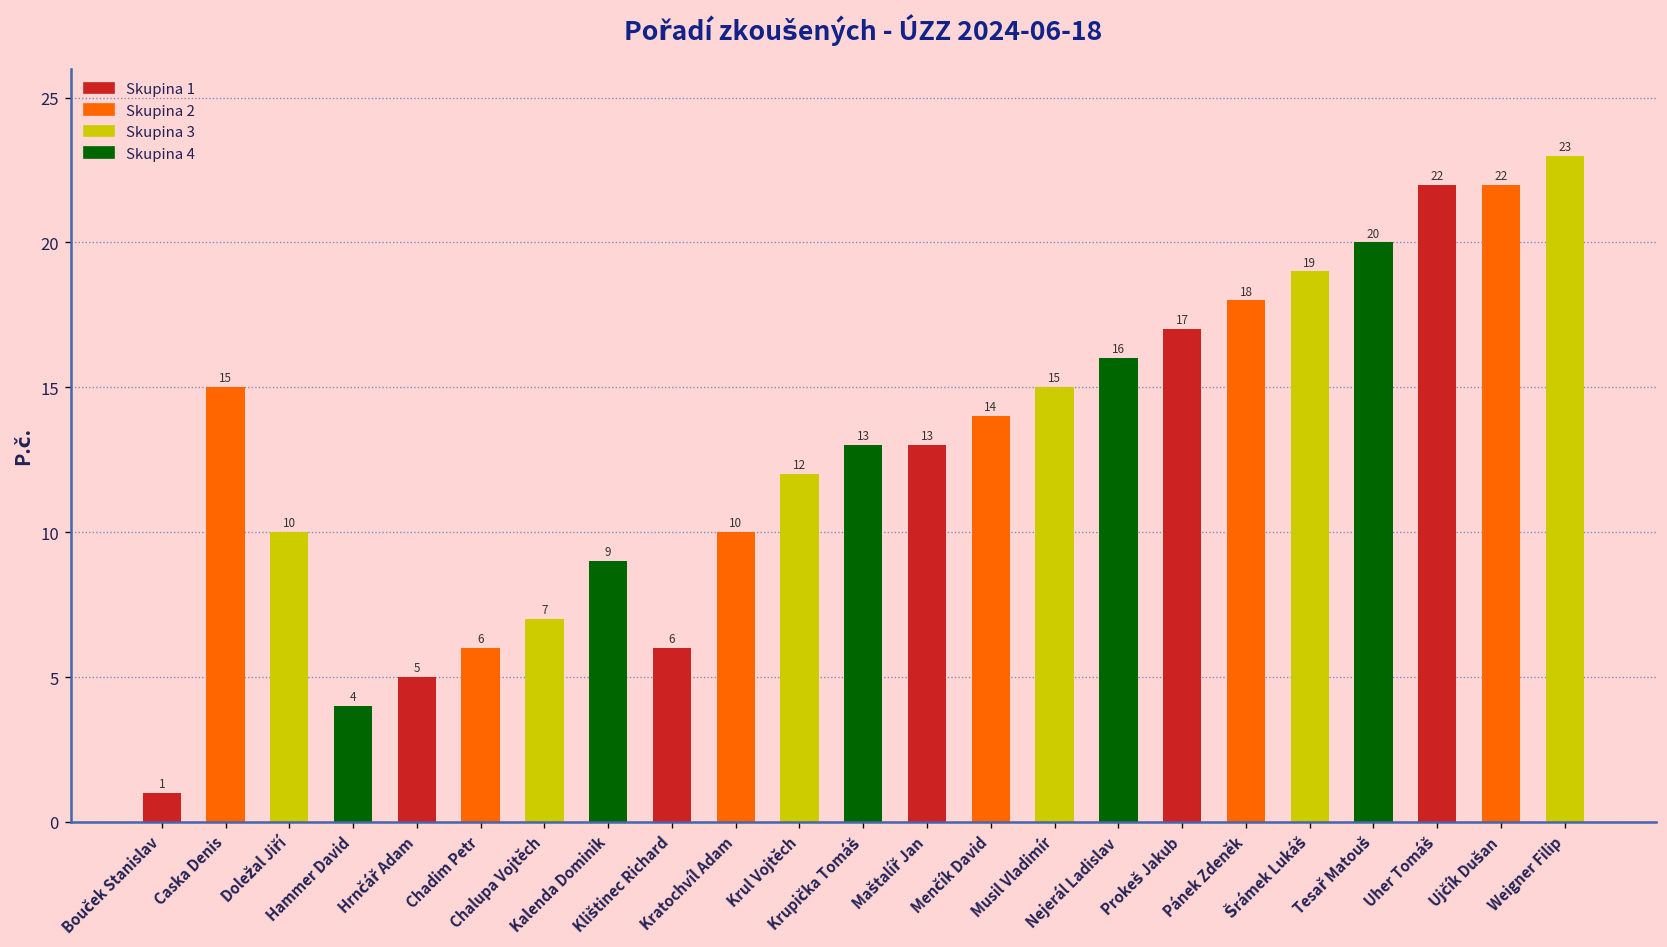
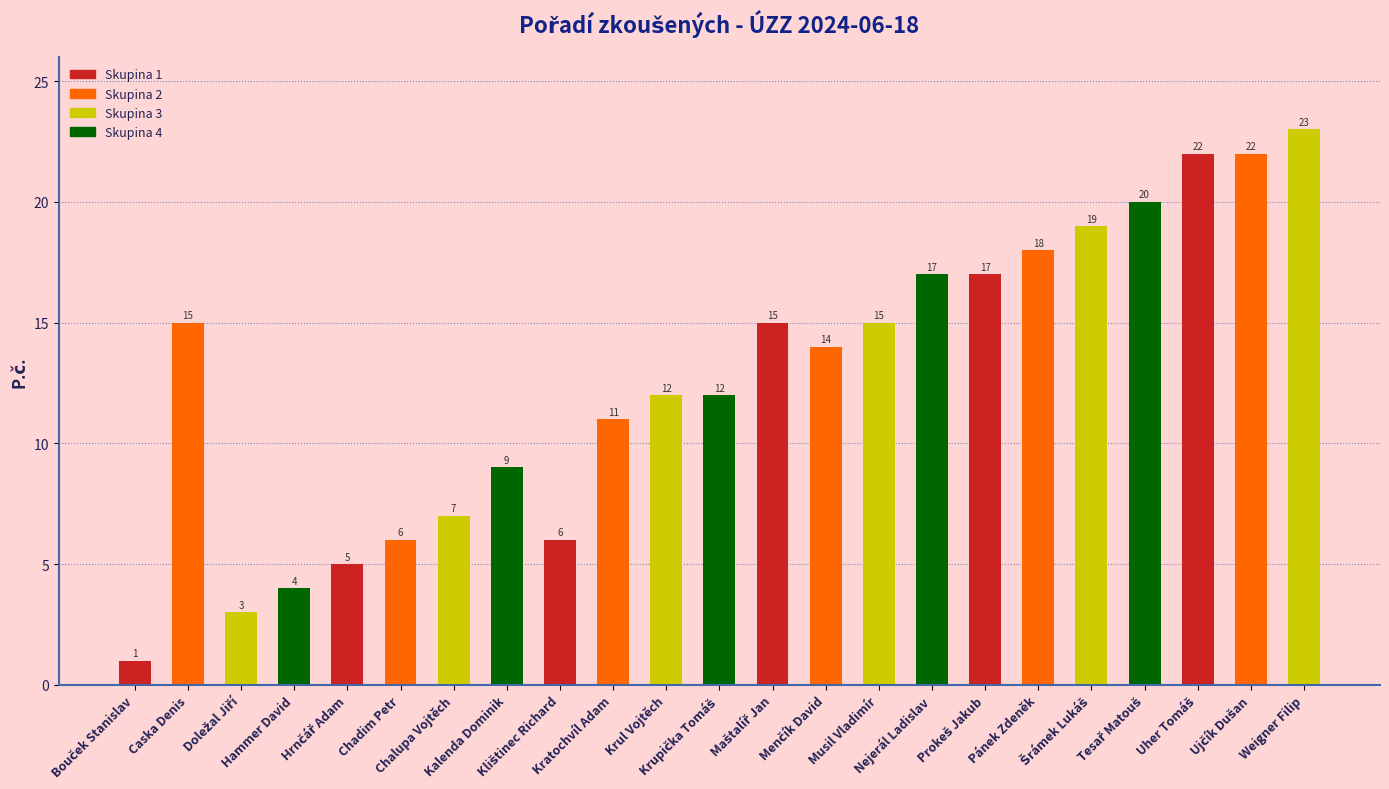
  {
    "Bouček Stanislav": 1,
    "Caska Denis": 15,
-   "Doležal Jiří": 10,
+   "Doležal Jiří": 3,
    "Hammer David": 4,
    "Hrnčář Adam": 5,
    "Chadim Petr": 6,
    "Chalupa Vojtěch": 7,
    "Kalenda Dominik": 9,
    "Klištinec Richard": 6,
-   "Kratochvíl Adam": 10,
+   "Kratochvíl Adam": 11,
    "Krul Vojtěch": 12,
-   "Krupička Tomáš": 13,
-   "Maštalíř Jan": 13,
+   "Krupička Tomáš": 12,
+   "Maštalíř Jan": 15,
    "Menčík David": 14,
    "Musil Vladimír": 15,
-   "Nejerál Ladislav": 16,
+   "Nejerál Ladislav": 17,
    "Prokeš Jakub": 17,
    "Pánek Zdeněk": 18,
    "Šrámek Lukáš": 19,
    "Tesař Matouš": 20,
    "Uher Tomáš": 22,
    "Ujčík Dušan": 22,
    "Weigner Filip": 23
  }
